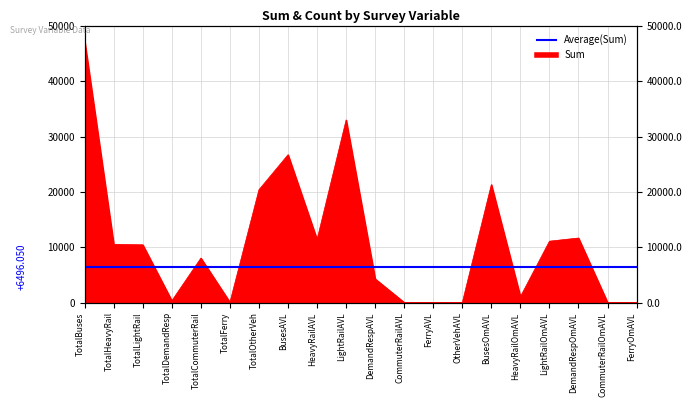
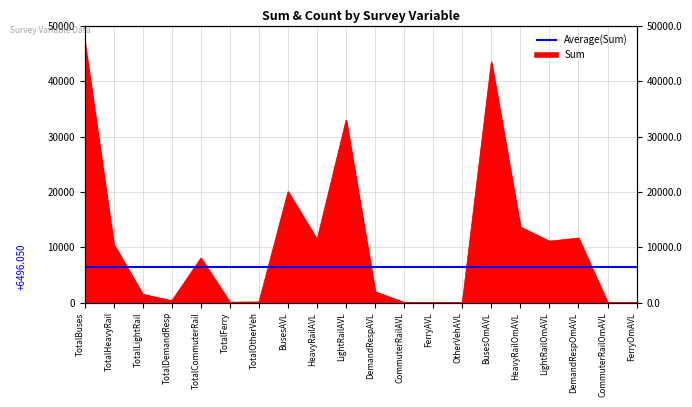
  {
    "TotalBuses": 47000,
    "TotalHeavyRail": 11000,
-   "TotalLightRail": 10000,
+   "TotalLightRail": 1000,
    "TotalDemandResp": 0,
    "TotalCommuterRail": 8000,
    "TotalFerry": 0,
-   "TotalOtherVeh": 20000,
-   "BusesAVL": 27000,
+   "TotalOtherVeh": 0,
+   "BusesAVL": 20000,
    "HeavyRailAVL": 11000,
    "LightRailAVL": 33000,
-   "DemandRespAVL": 4000,
+   "DemandRespAVL": 2000,
    "CommuterRailAVL": 0,
    "FerryAVL": 0,
    "OtherVehAVL": 0,
-   "BusesOmAVL": 21000,
-   "HeavyRailOmAVL": 1000,
+   "BusesOmAVL": 44000,
+   "HeavyRailOmAVL": 14000,
    "LightRailOmAVL": 11000,
    "DemandRespOmAVL": 12000,
    "CommuterRailOmAVL": 0,
    "FerryOmAVL": 0
  }
